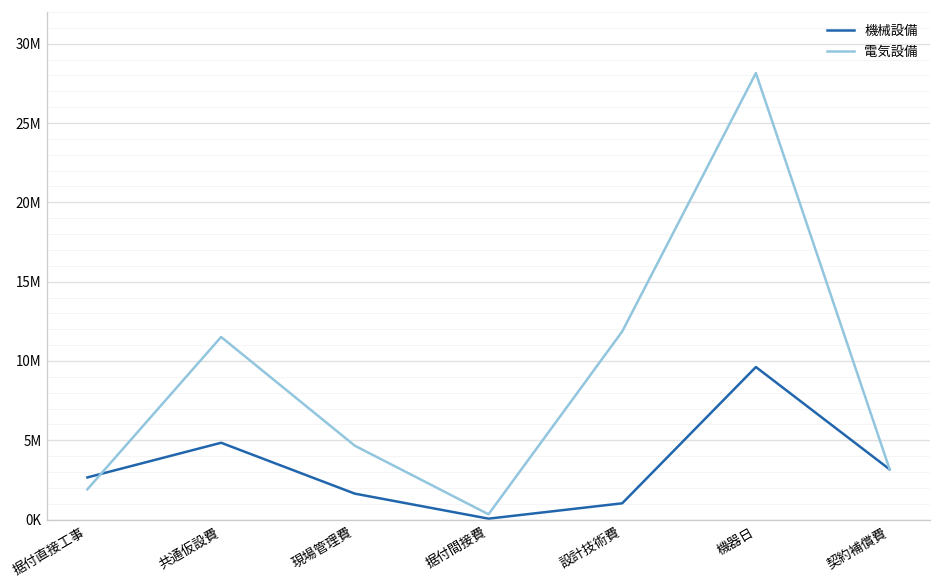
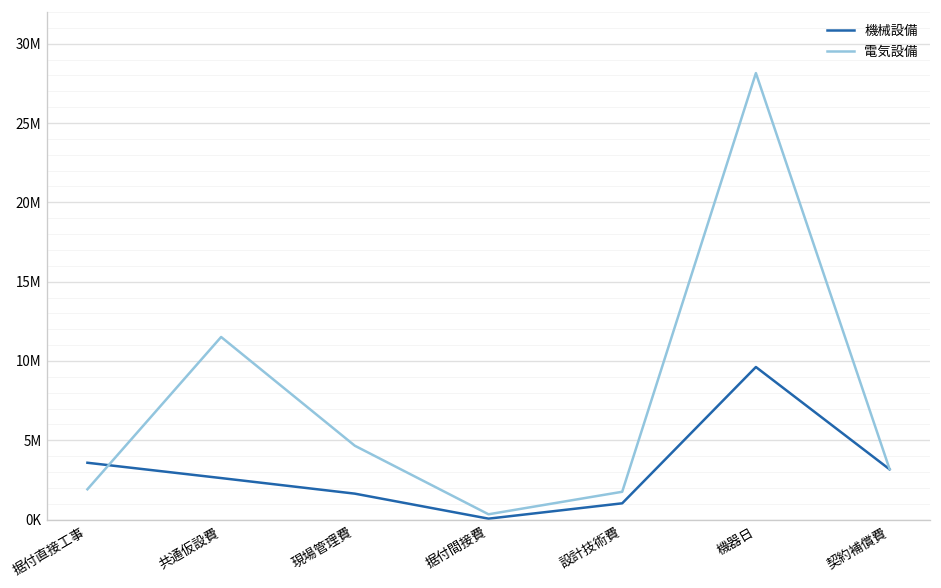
  {
    "機械設備": {
-     "据付直接工事": 2700000,
-     "共通仮設費": 4800000,
+     "据付直接工事": 3600000,
+     "共通仮設費": 2600000,
      "現場管理費": 1600000,
      "据付間接費": 100000,
      "設計技術費": 1000000,
      "機器日": 9600000
    },
    "電気設備": {
      "据付直接工事": 1900000,
      "共通仮設費": 11500000,
      "現場管理費": 4700000,
      "据付間接費": 300000,
-     "設計技術費": 11900000,
+     "設計技術費": 1800000,
      "機器日": 28200000
    }
  }
